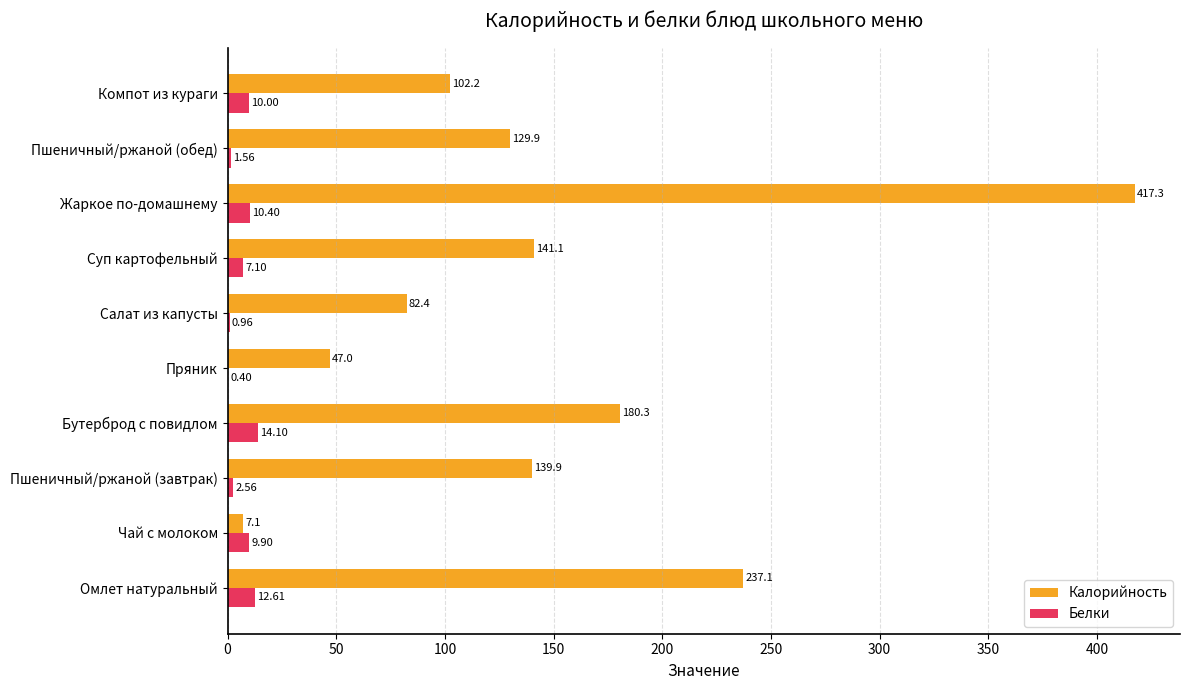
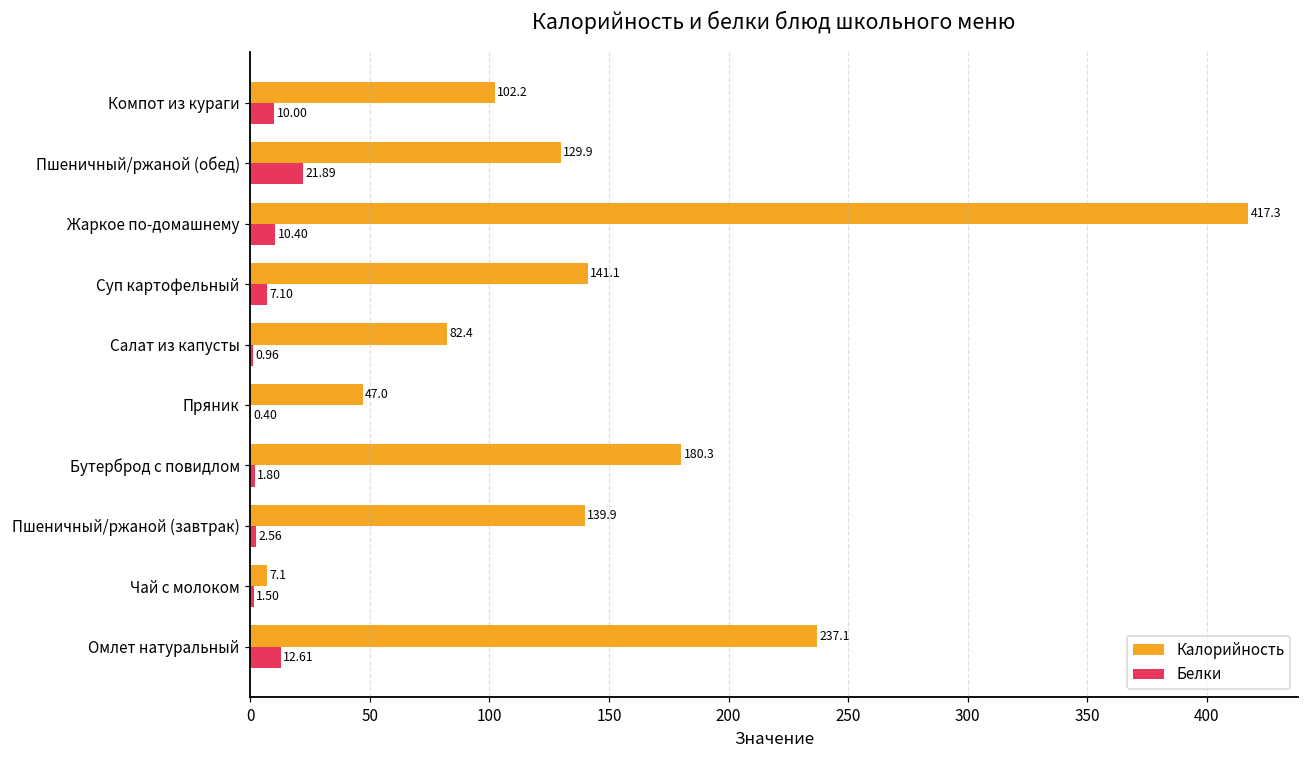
  {
    "Калорийность": {
      "Компот из кураги": 102.2,
      "Пшеничный/ржаной (обед)": 129.9,
      "Жаркое по-домашнему": 417.3,
      "Суп картофельный": 141.1,
      "Салат из капусты": 82.4,
      "Пряник": 47.0,
      "Бутерброд с повидлом": 180.3,
      "Пшеничный/ржаной (завтрак)": 139.9,
      "Чай с молоком": 7.1,
      "Омлет натуральный": 237.1
    },
    "Белки": {
      "Компот из кураги": 10.00,
-     "Пшеничный/ржаной (обед)": 1.56,
+     "Пшеничный/ржаной (обед)": 21.89,
      "Жаркое по-домашнему": 10.40,
      "Суп картофельный": 7.10,
      "Салат из капусты": 0.96,
      "Пряник": 0.40,
-     "Бутерброд с повидлом": 14.10,
+     "Бутерброд с повидлом": 1.80,
      "Пшеничный/ржаной (завтрак)": 2.56,
-     "Чай с молоком": 9.90,
+     "Чай с молоком": 1.50,
      "Омлет натуральный": 12.61
    }
  }
